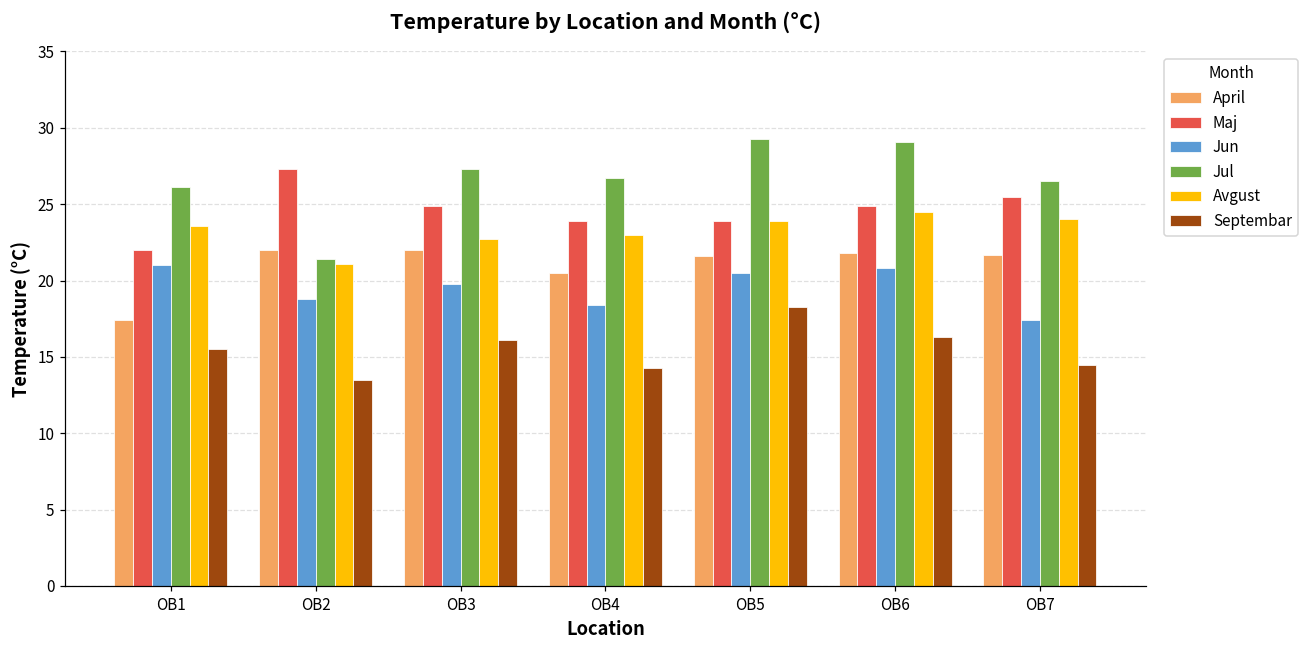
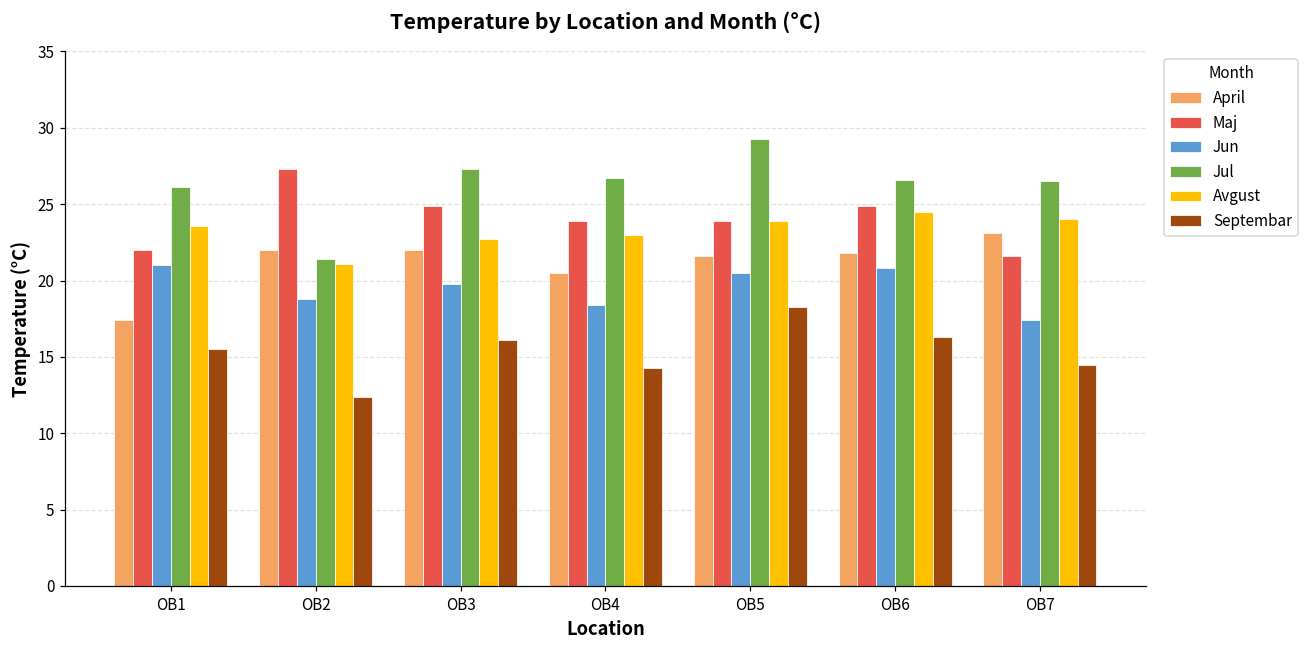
  {
    "April": {
      "OB1": 17.4,
      "OB2": 22.0,
      "OB3": 22.0,
      "OB4": 20.5,
      "OB5": 21.6,
      "OB6": 21.8,
-     "OB7": 21.7
+     "OB7": 23.1
    },
    "Maj": {
      "OB1": 22.0,
      "OB2": 27.3,
      "OB3": 24.9,
      "OB4": 23.9,
      "OB5": 23.9,
      "OB6": 24.9,
-     "OB7": 25.5
+     "OB7": 21.6
    },
    "Jun": {
      "OB1": 21.0,
      "OB2": 18.8,
      "OB3": 19.8,
      "OB4": 18.4,
      "OB5": 20.5,
      "OB6": 20.8,
      "OB7": 17.4
    },
    "Jul": {
      "OB1": 26.1,
      "OB2": 21.4,
      "OB3": 27.3,
      "OB4": 26.7,
      "OB5": 29.3,
-     "OB6": 29.1,
+     "OB6": 26.6,
      "OB7": 26.5
    },
    "Avgust": {
      "OB1": 23.6,
      "OB2": 21.1,
      "OB3": 22.7,
      "OB4": 23.0,
      "OB5": 23.9,
      "OB6": 24.5,
      "OB7": 24.0
    },
    "Septembar": {
      "OB1": 15.5,
-     "OB2": 13.5,
+     "OB2": 12.4,
      "OB3": 16.1,
      "OB4": 14.3,
      "OB5": 18.3,
      "OB6": 16.3,
      "OB7": 14.5
    }
  }
